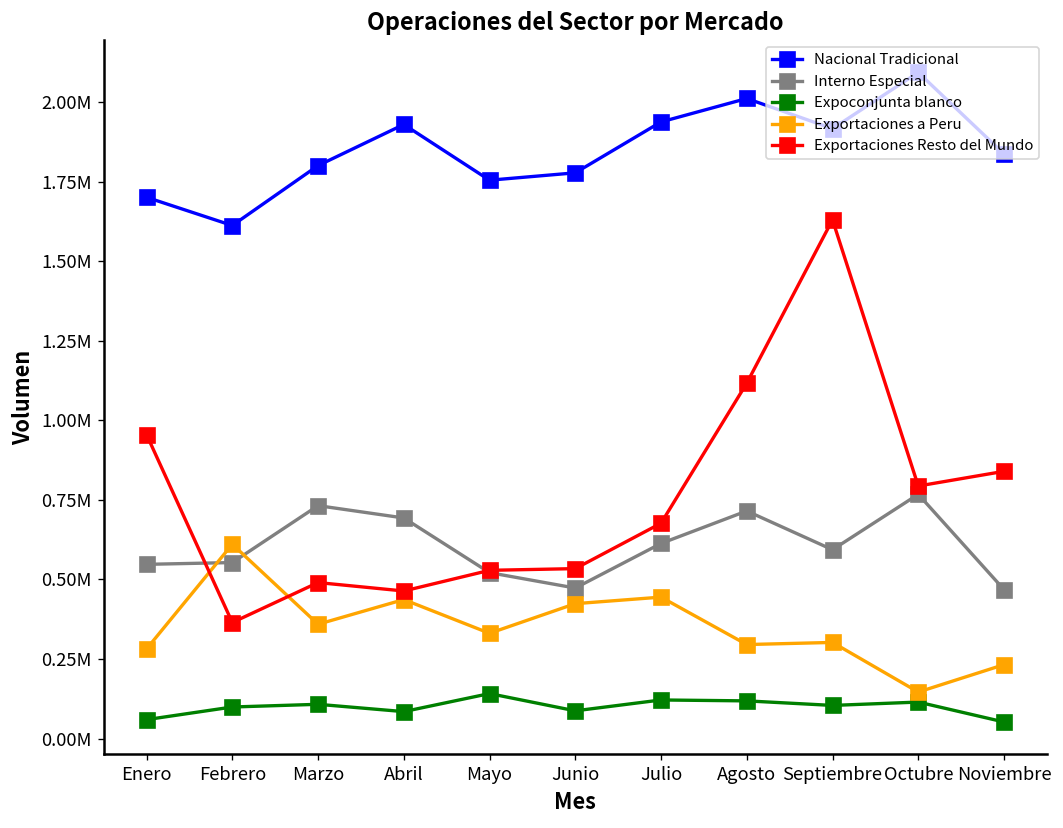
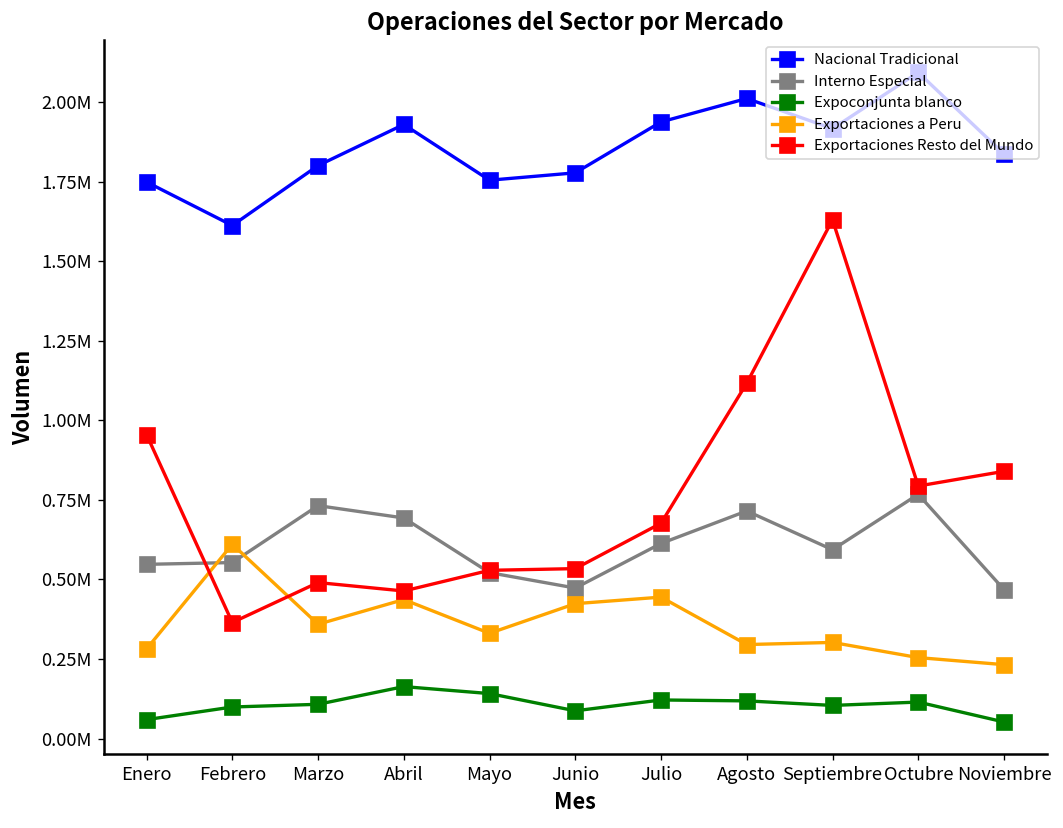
  {
    "Nacional Tradicional": {
-     "Enero": 1700000,
+     "Enero": 1750000,
      "Febrero": 1610000,
      "Marzo": 1800000,
      "Abril": 1930000,
      "Mayo": 1760000,
      "Junio": 1780000,
      "Julio": 1940000,
      "Agosto": 2010000
    },
    "Interno Especial": {
      "Enero": 550000,
      "Febrero": 550000,
      "Marzo": 730000,
      "Abril": 690000,
      "Junio": 470000,
      "Julio": 610000,
      "Agosto": 720000,
      "Septiembre": 590000,
      "Octubre": 770000,
      "Noviembre": 470000
    },
    "Expoconjunta blanco": {
      "Enero": 60000,
      "Febrero": 100000,
      "Marzo": 110000,
-     "Abril": 80000,
+     "Abril": 160000,
      "Mayo": 140000,
      "Junio": 90000,
      "Julio": 120000,
      "Agosto": 120000,
      "Septiembre": 100000,
      "Octubre": 110000,
      "Noviembre": 50000
    },
    "Exportaciones a Peru": {
      "Enero": 280000,
      "Febrero": 610000,
      "Marzo": 360000,
      "Abril": 440000,
      "Mayo": 330000,
      "Junio": 420000,
      "Julio": 440000,
      "Agosto": 300000,
      "Septiembre": 300000,
-     "Octubre": 150000,
+     "Octubre": 250000,
      "Noviembre": 230000
    },
    "Exportaciones Resto del Mundo": {
      "Enero": 960000,
      "Febrero": 360000,
      "Marzo": 490000,
      "Abril": 460000,
      "Junio": 530000,
      "Julio": 680000,
      "Agosto": 1120000,
      "Septiembre": 1630000,
      "Octubre": 790000,
      "Noviembre": 840000
    }
  }
